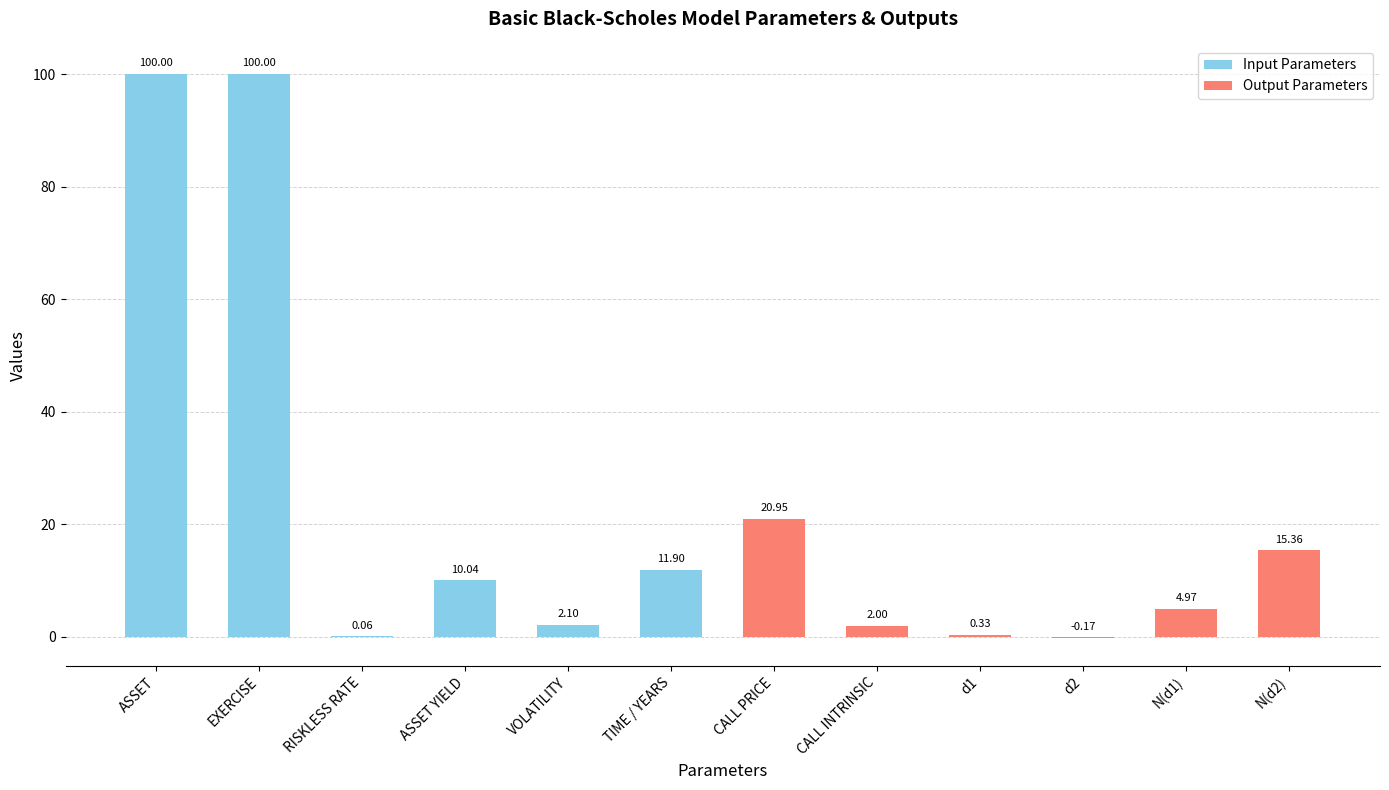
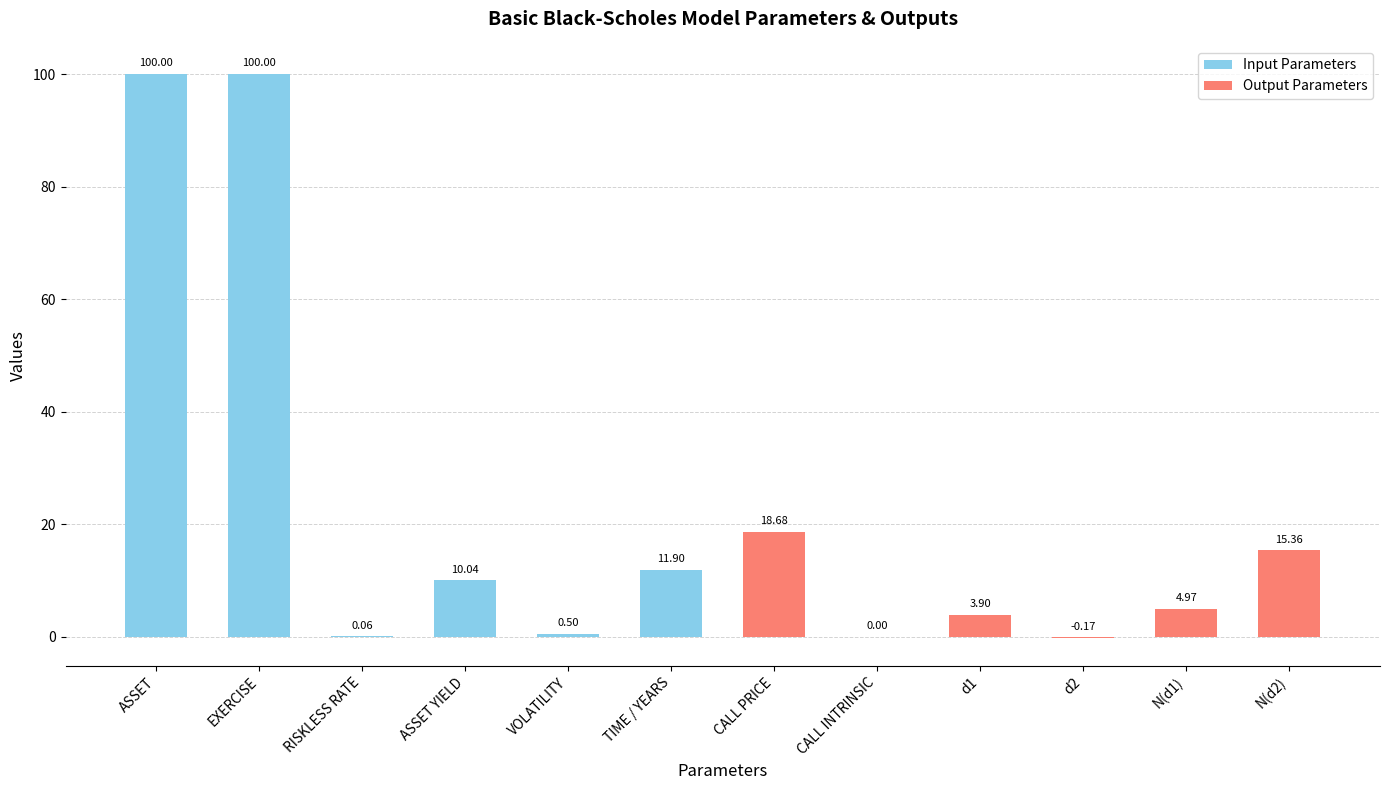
  {
    "Input Parameters": {
      "ASSET": 100.00,
      "EXERCISE": 100.00,
      "RISKLESS RATE": 0.06,
      "ASSET YIELD": 10.04,
-     "VOLATILITY": 2.10,
+     "VOLATILITY": 0.50,
      "TIME / YEARS": 11.90
    },
    "Output Parameters": {
-     "CALL PRICE": 20.95,
-     "CALL INTRINSIC": 2.00,
-     "d1": 0.33,
+     "CALL PRICE": 18.68,
+     "CALL INTRINSIC": 0.00,
+     "d1": 3.90,
      "d2": -0.17,
      "N(d1)": 4.97,
      "N(d2)": 15.36
    }
  }
